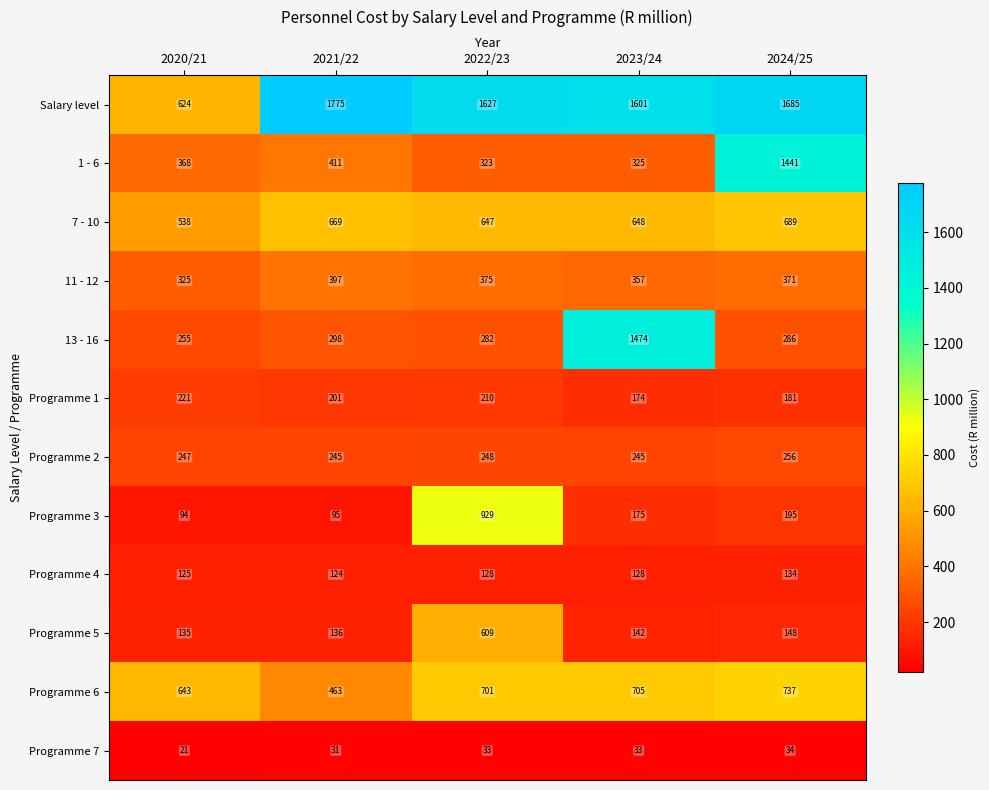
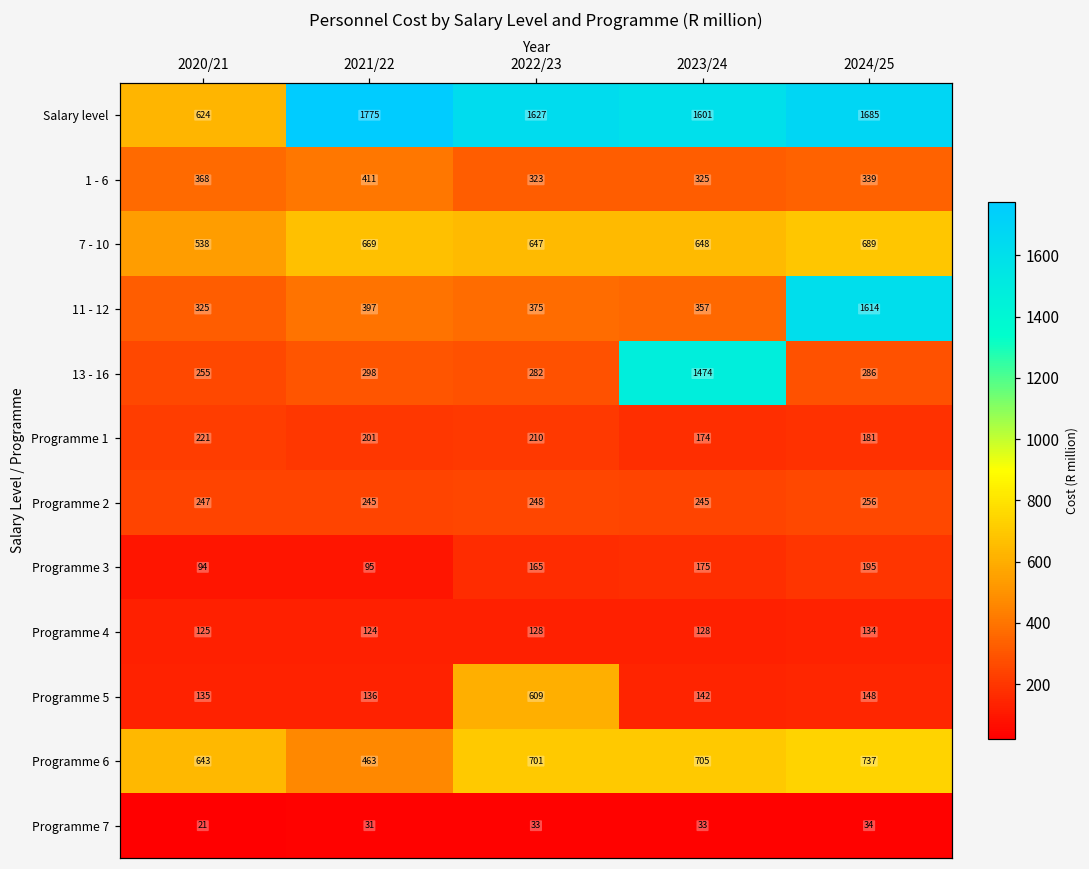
  {
    "1 - 6": {
-     "2024/25": 1441
+     "2024/25": 339
    },
    "11 - 12": {
-     "2024/25": 371
+     "2024/25": 1614
    },
    "Programme 3": {
-     "2022/23": 929
+     "2022/23": 165
    }
  }
